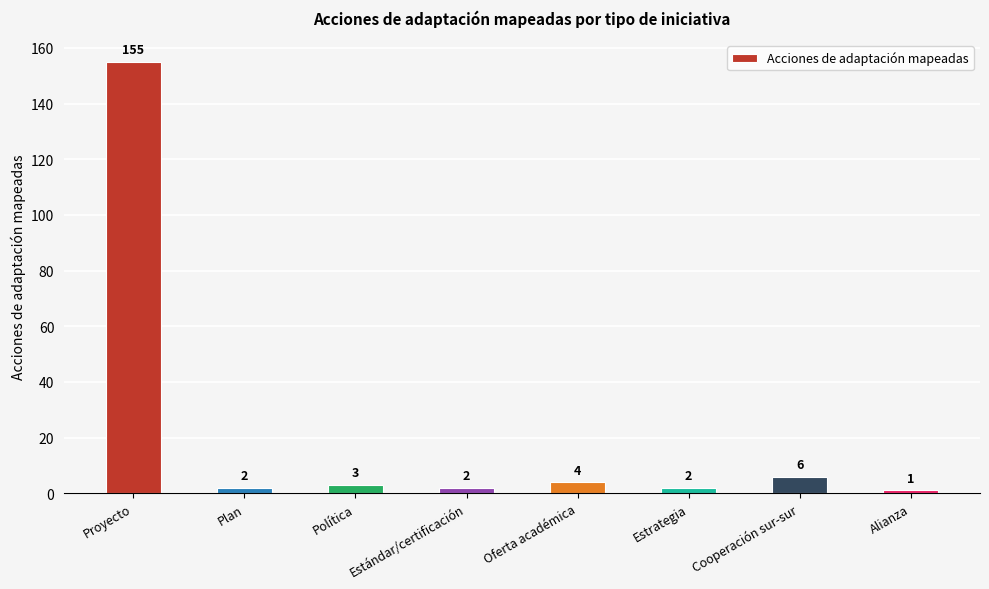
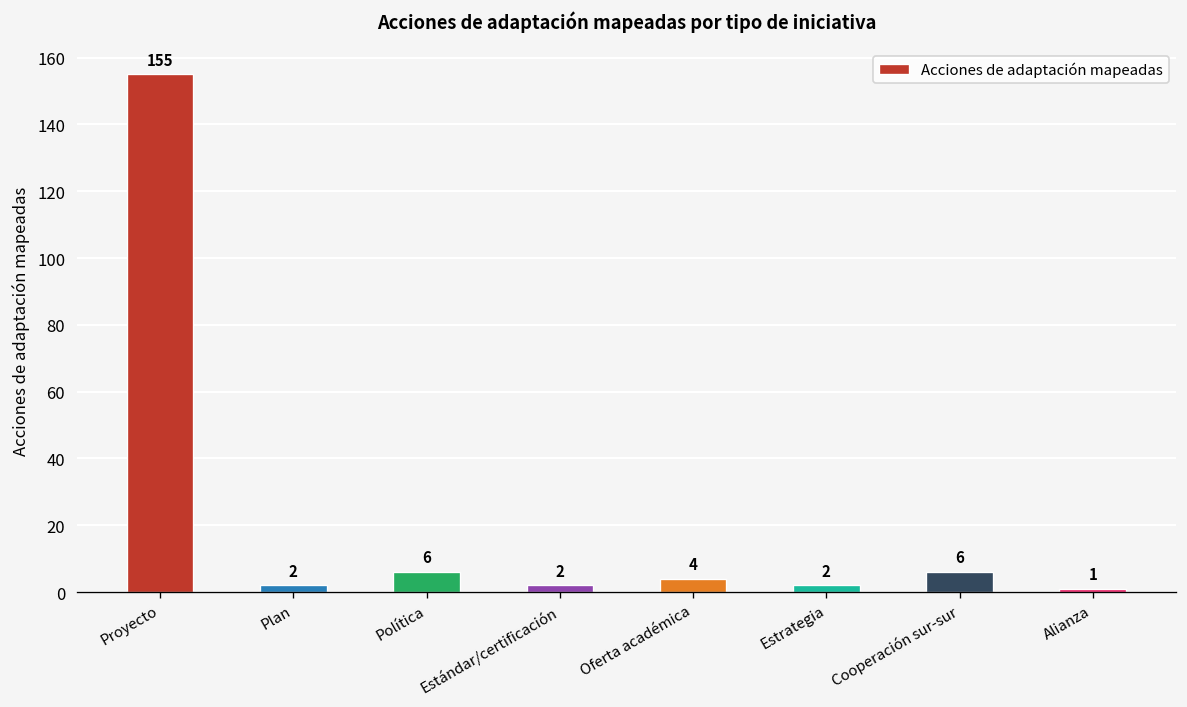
  {
    "Proyecto": 155,
    "Plan": 2,
-   "Política": 3,
+   "Política": 6,
    "Estándar/certificación": 2,
    "Oferta académica": 4,
    "Estrategia": 2,
    "Cooperación sur-sur": 6,
    "Alianza": 1
  }
